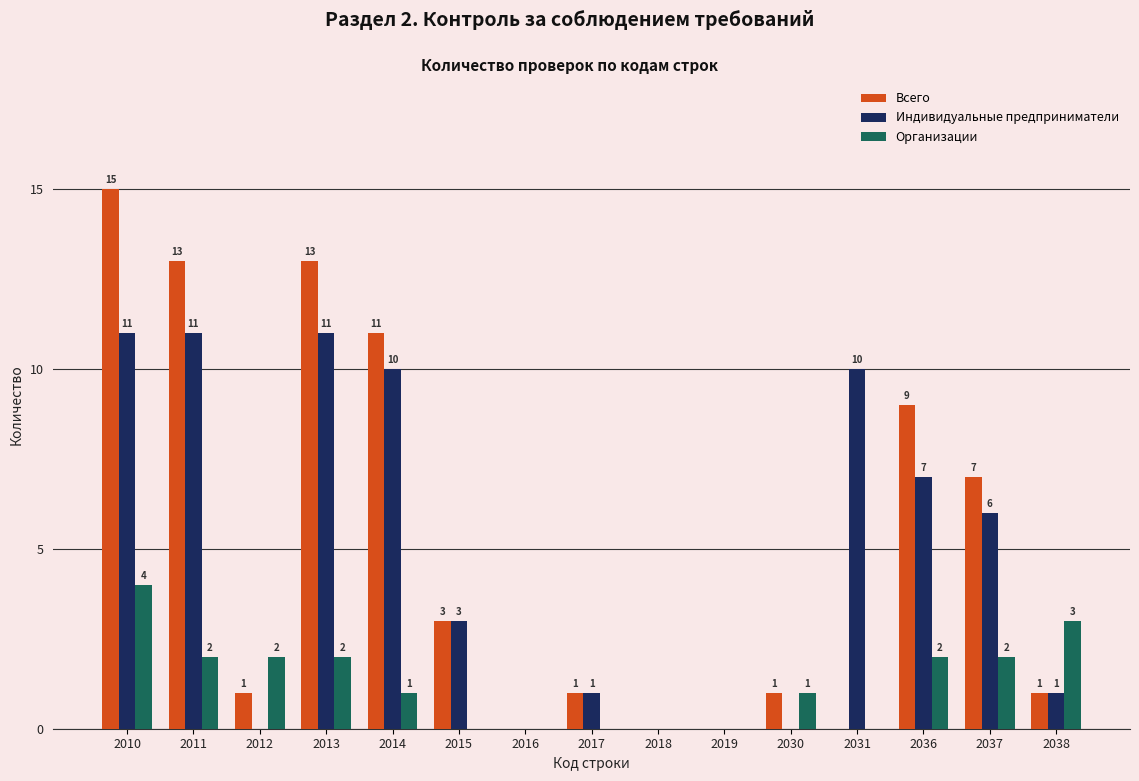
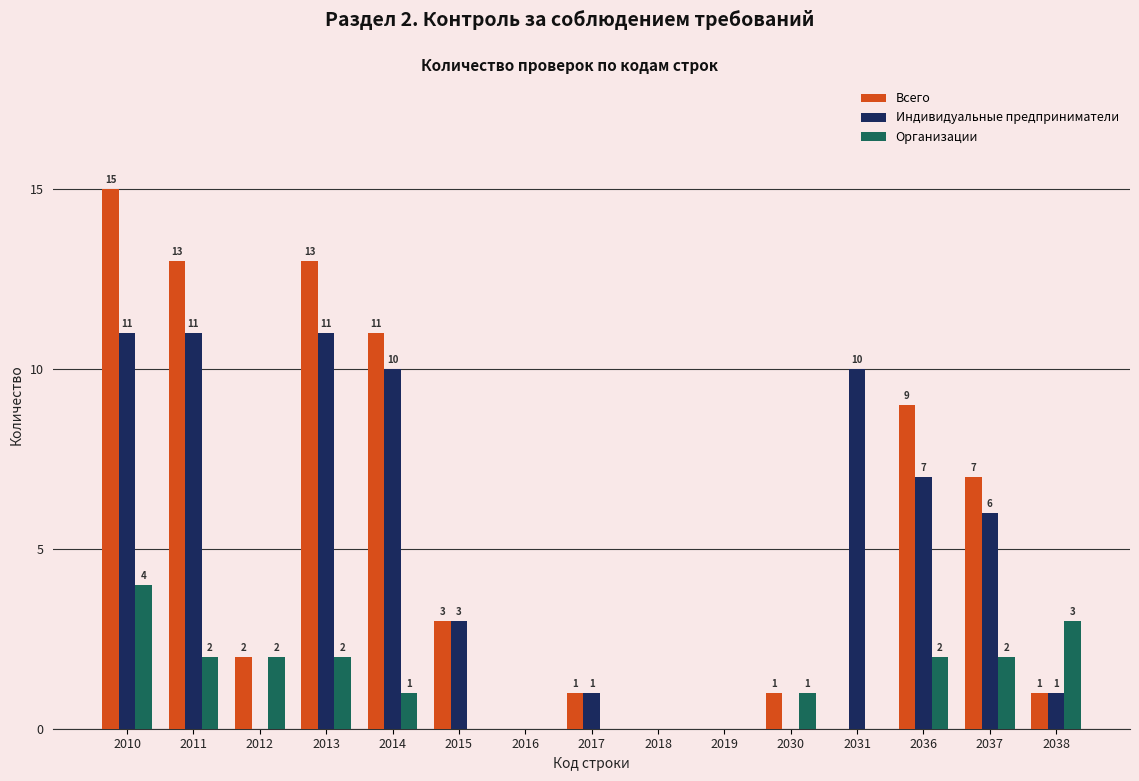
  {
    "Всего": {
      "2010": 15,
      "2011": 13,
-     "2012": 1,
+     "2012": 2,
      "2013": 13,
      "2014": 11,
      "2015": 3,
      "2017": 1,
      "2030": 1,
      "2036": 9,
      "2037": 7,
      "2038": 1
    },
    "Индивидуальные предприниматели": {
      "2010": 11,
      "2011": 11,
      "2013": 11,
      "2014": 10,
      "2015": 3,
      "2017": 1,
      "2031": 10,
      "2036": 7,
      "2037": 6,
      "2038": 1
    },
    "Организации": {
      "2010": 4,
      "2011": 2,
      "2012": 2,
      "2013": 2,
      "2014": 1,
      "2030": 1,
      "2036": 2,
      "2037": 2,
      "2038": 3
    }
  }
